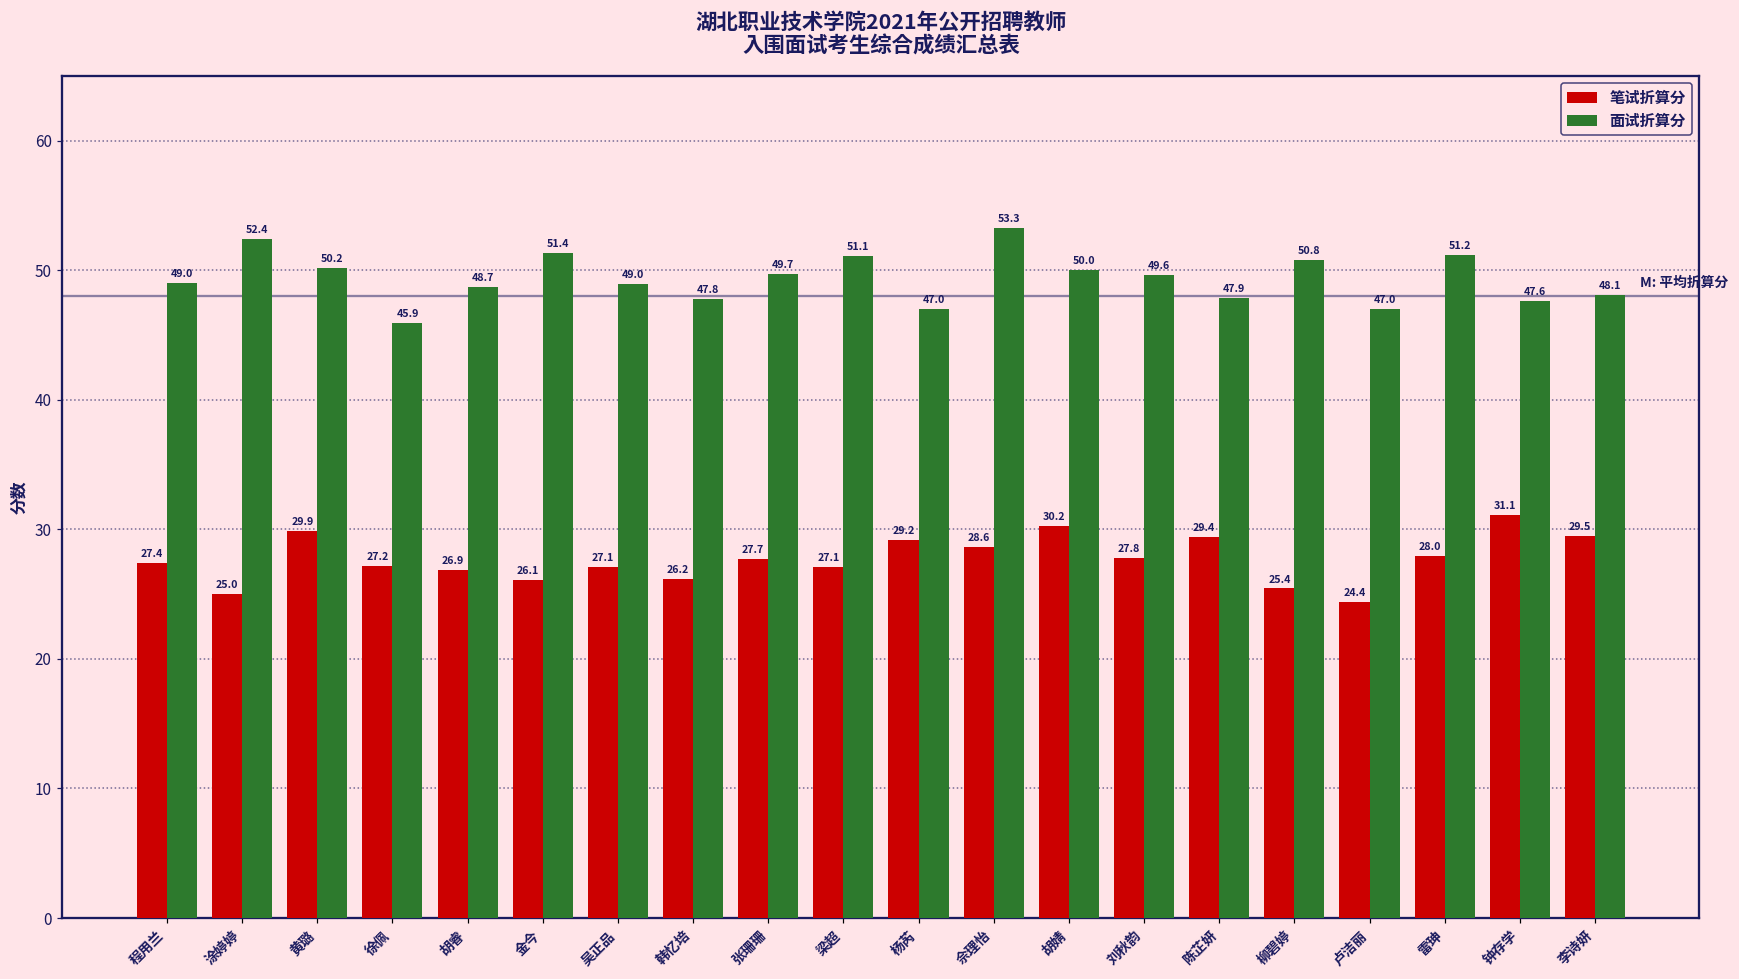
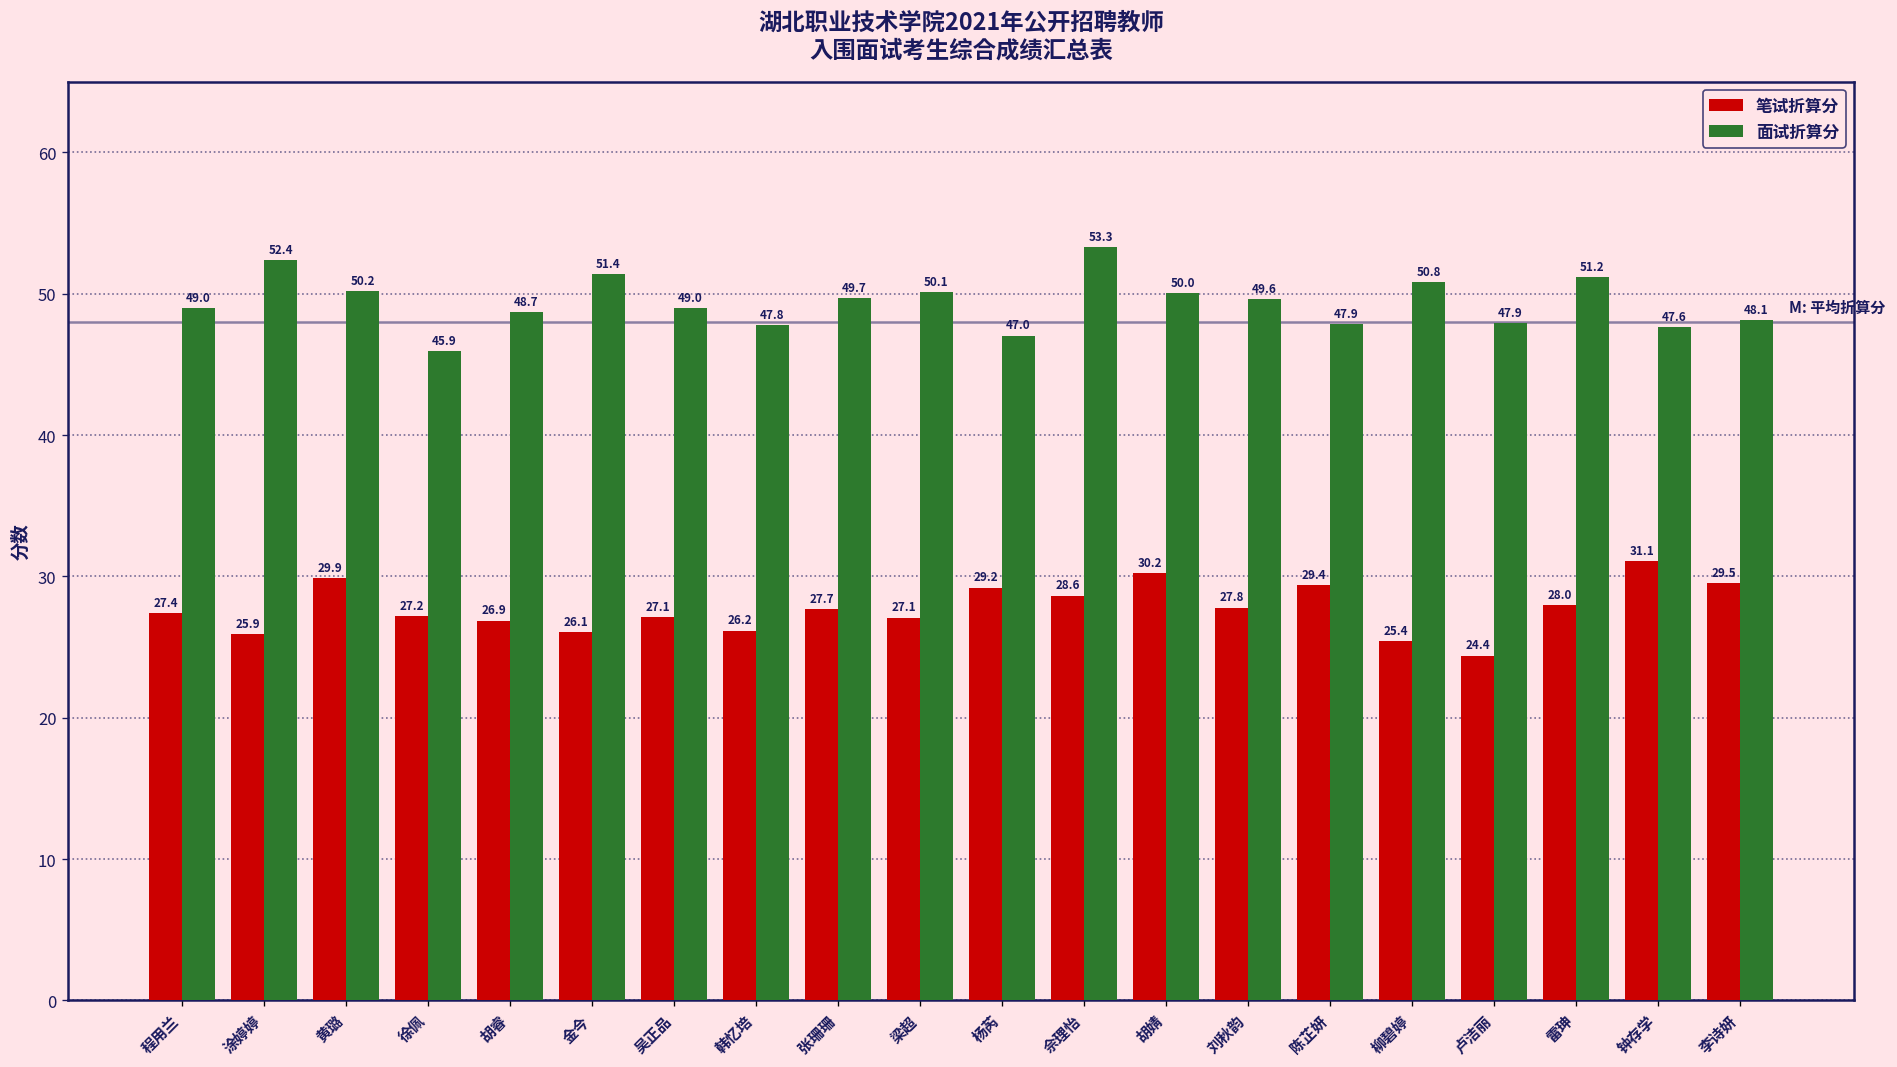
  {
    "笔试折算分": {
      "程用兰": 27.4,
-     "涂婷婷": 25.0,
+     "涂婷婷": 25.9,
      "黄璐": 29.9,
      "徐佩": 27.2,
      "胡睿": 26.9,
      "金今": 26.1,
      "吴正品": 27.1,
      "韩忆培": 26.2,
      "张珊珊": 27.7,
      "梁超": 27.1,
      "杨芮": 29.2,
      "佘理怡": 28.6,
      "胡婧": 30.2,
      "刘秋韵": 27.8,
      "陈芷妍": 29.4,
      "柳碧婷": 25.4,
      "卢洁丽": 24.4,
      "雷珅": 28.0,
      "钟存学": 31.1,
      "李诗妍": 29.5
    },
    "面试折算分": {
      "程用兰": 49.0,
      "涂婷婷": 52.4,
      "黄璐": 50.2,
      "徐佩": 45.9,
      "胡睿": 48.7,
      "金今": 51.4,
      "吴正品": 49.0,
      "韩忆培": 47.8,
      "张珊珊": 49.7,
-     "梁超": 51.1,
+     "梁超": 50.1,
      "杨芮": 47.0,
      "佘理怡": 53.3,
      "胡婧": 50.0,
      "刘秋韵": 49.6,
      "陈芷妍": 47.9,
      "柳碧婷": 50.8,
-     "卢洁丽": 47.0,
+     "卢洁丽": 47.9,
      "雷珅": 51.2,
      "钟存学": 47.6,
      "李诗妍": 48.1
    }
  }
